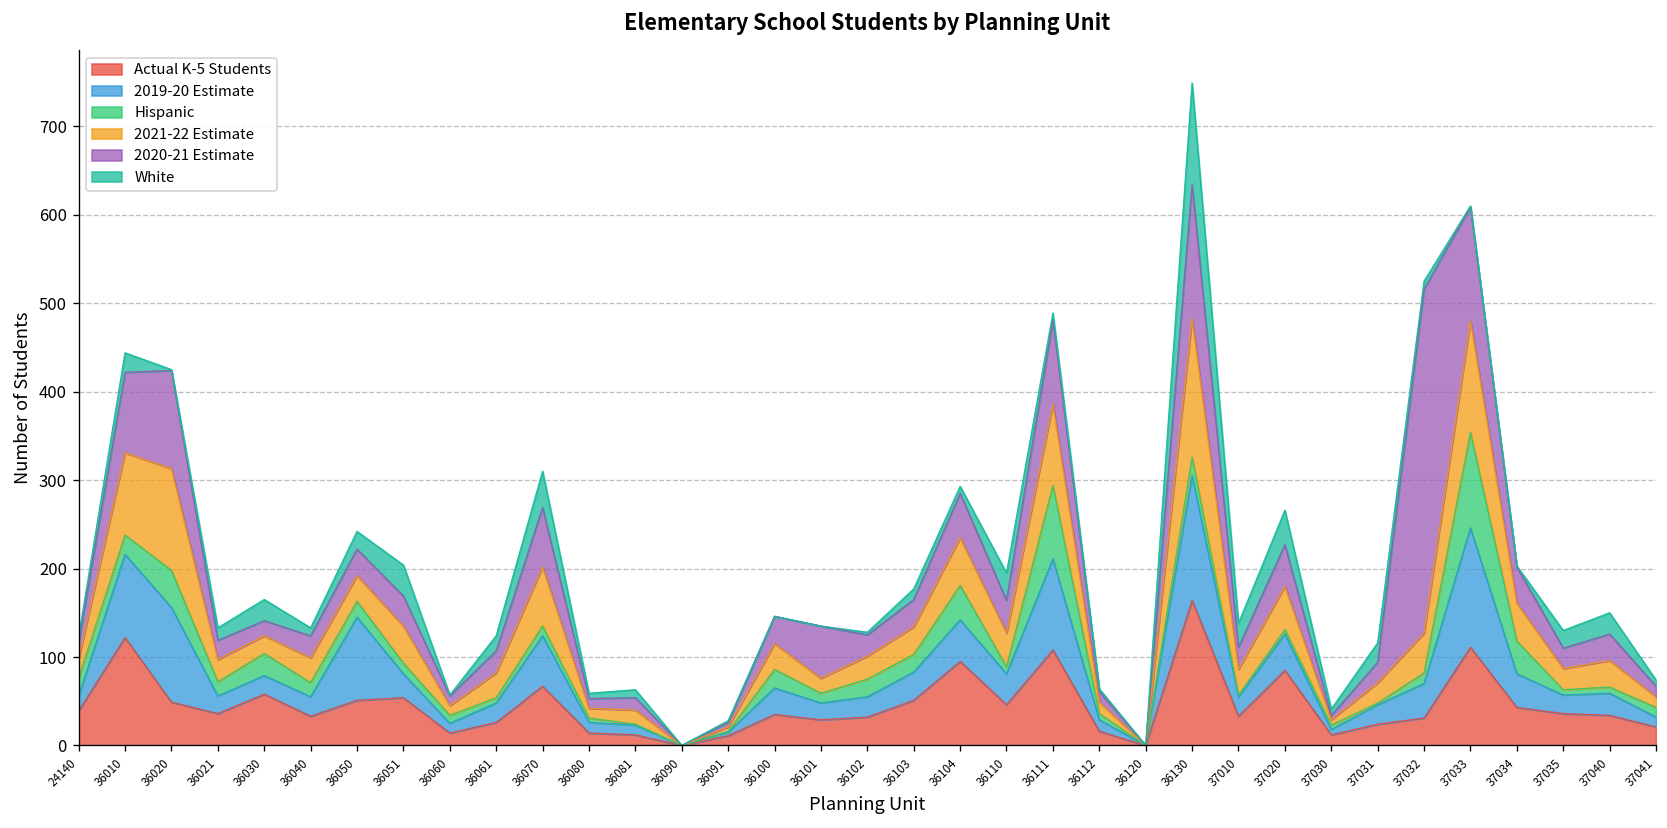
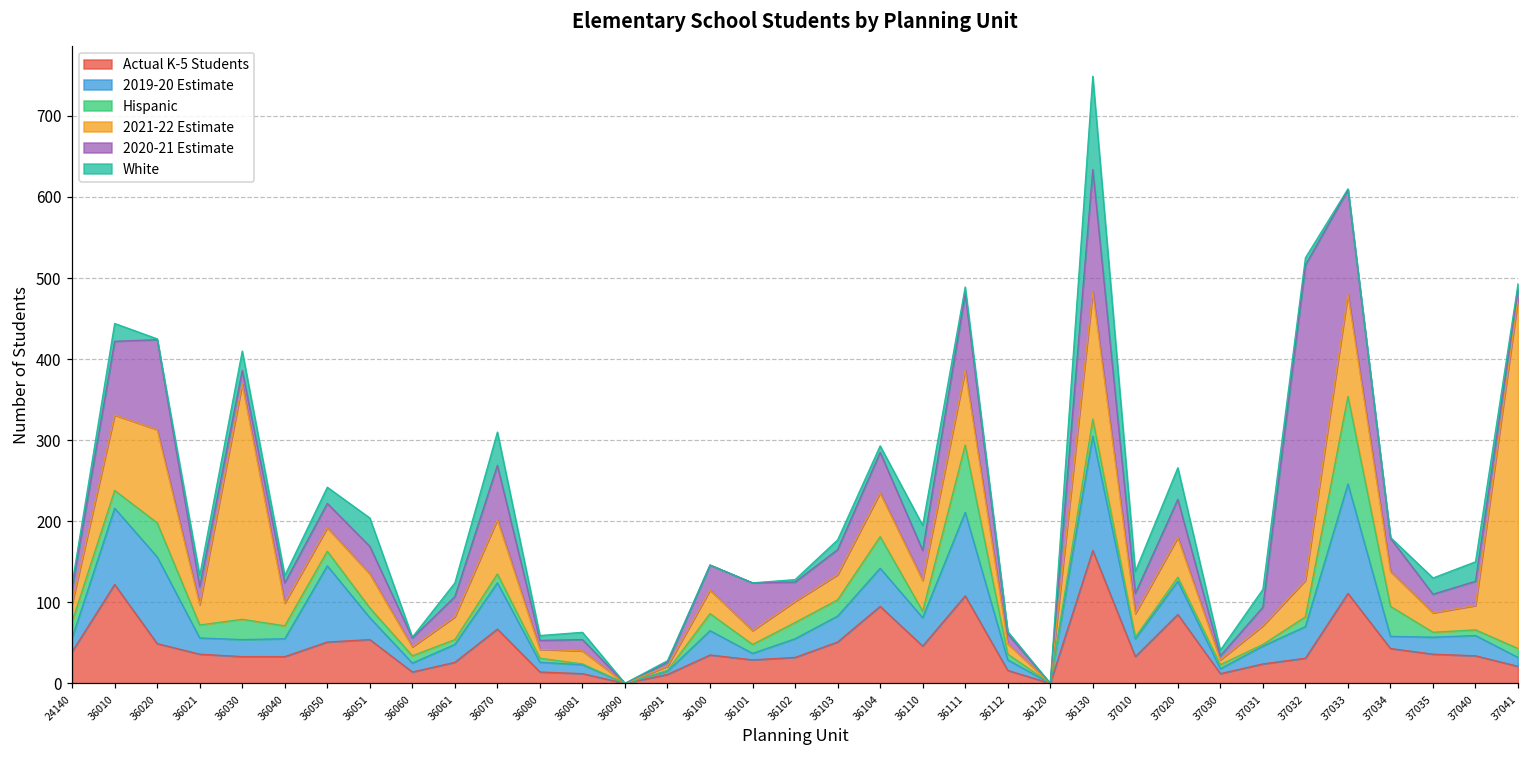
  {
    "Actual K-5 Students": {
      "24140": 40,
      "36010": 120,
      "36020": 50,
      "36021": 40,
-     "36030": 60,
+     "36030": 30,
      "36040": 30,
      "36050": 50,
      "36051": 50,
      "36060": 10,
      "36061": 30,
      "36070": 70,
      "36080": 10,
      "36081": 10,
      "36091": 10,
      "36100": 40,
      "36101": 30,
      "36102": 30,
      "36103": 50,
      "36104": 100,
      "36110": 50,
      "36111": 110,
      "36112": 20,
      "36130": 160,
      "37010": 30,
      "37020": 90,
      "37030": 10,
      "37031": 20,
      "37032": 30,
      "37033": 110,
      "37034": 40,
      "37035": 40,
      "37040": 30,
      "37041": 20
    },
    "2019-20 Estimate": {
      "24140": 20,
      "36010": 90,
      "36020": 110,
      "36021": 20,
      "36030": 20,
      "36040": 20,
      "36050": 90,
      "36051": 30,
      "36060": 10,
      "36061": 20,
      "36070": 60,
      "36080": 10,
      "36100": 30,
-     "36101": 20,
+     "36101": 10,
      "36102": 20,
      "36103": 30,
      "36104": 50,
      "36110": 40,
      "36111": 100,
      "36112": 10,
      "36130": 140,
      "37020": 40,
      "37030": 10,
      "37032": 40,
      "37033": 140,
-     "37034": 40,
+     "37034": 20,
      "37035": 20,
      "37040": 30,
      "37041": 10
    },
    "2021-22 Estimate": {
      "24140": 20,
      "36010": 90,
      "36020": 120,
      "36021": 30,
-     "36030": 20,
+     "36030": 290,
      "36040": 30,
      "36050": 30,
      "36051": 40,
      "36060": 10,
      "36061": 30,
      "36070": 70,
      "36080": 10,
      "36081": 20,
      "36091": 10,
      "36100": 30,
      "36101": 20,
      "36102": 30,
      "36103": 30,
      "36104": 50,
      "36110": 40,
      "36111": 90,
      "36112": 10,
      "36130": 160,
      "37010": 30,
      "37020": 50,
      "37030": 10,
      "37031": 20,
      "37032": 50,
      "37033": 130,
      "37034": 40,
      "37035": 20,
      "37040": 30,
-     "37041": 10
+     "37041": 430
    },
    "2020-21 Estimate": {
      "24140": 20,
      "36010": 90,
      "36021": 20,
      "36030": 20,
      "36040": 30,
      "36050": 30,
      "36051": 30,
      "36061": 30,
      "36070": 70,
      "36080": 10,
      "36081": 10,
      "36103": 30,
      "36104": 50,
      "36110": 40,
      "36111": 100,
      "36130": 150,
      "37010": 30,
      "37020": 50,
      "37030": 10,
      "37031": 20,
      "37032": 390,
      "37035": 20,
      "37040": 30,
      "37041": 10
    }
  }
